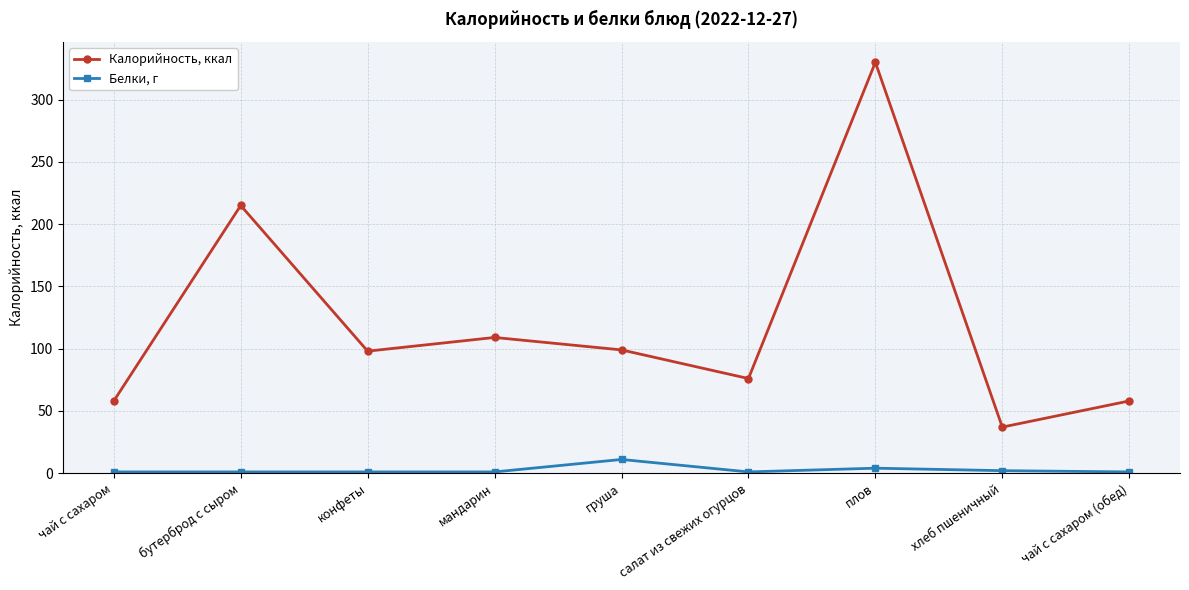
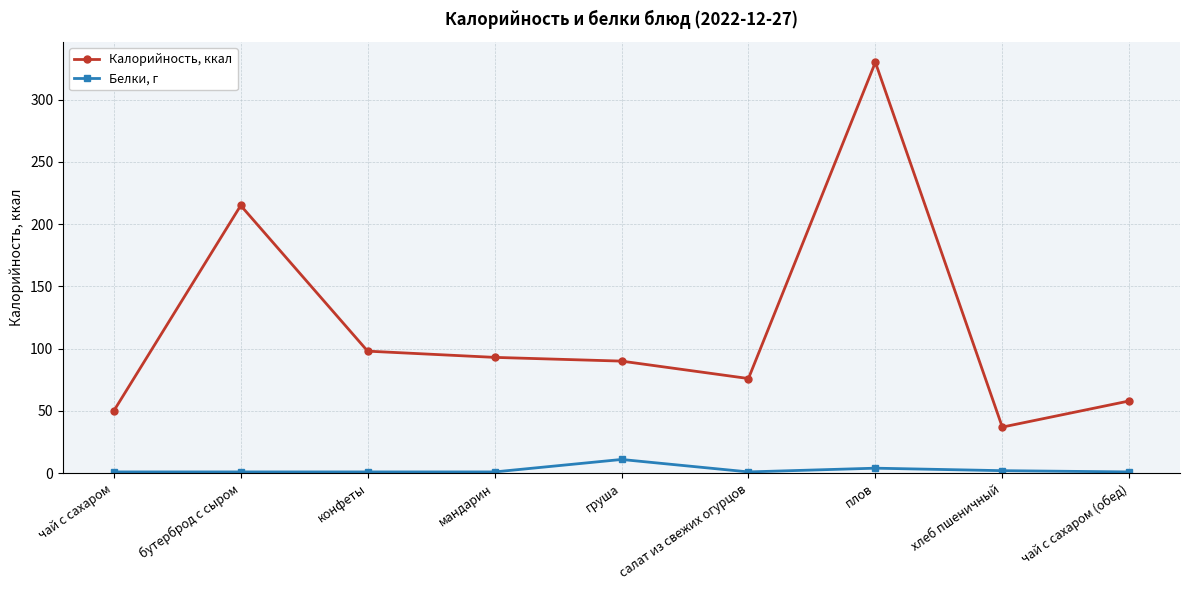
  {
    "Калорийность, ккал": {
-     "чай с сахаром": 58,
+     "чай с сахаром": 50,
      "бутерброд с сыром": 215,
      "конфеты": 98,
-     "мандарин": 109,
-     "груша": 99,
+     "мандарин": 93,
+     "груша": 90,
      "салат из свежих огурцов": 76,
      "плов": 330,
      "хлеб пшеничный": 37,
      "чай с сахаром (обед)": 58
    },
    "Белки, г": {
      "чай с сахаром": 1,
      "бутерброд с сыром": 1,
      "конфеты": 1,
      "мандарин": 1,
      "груша": 11,
      "салат из свежих огурцов": 1,
      "плов": 4,
      "хлеб пшеничный": 2,
      "чай с сахаром (обед)": 1
    }
  }
